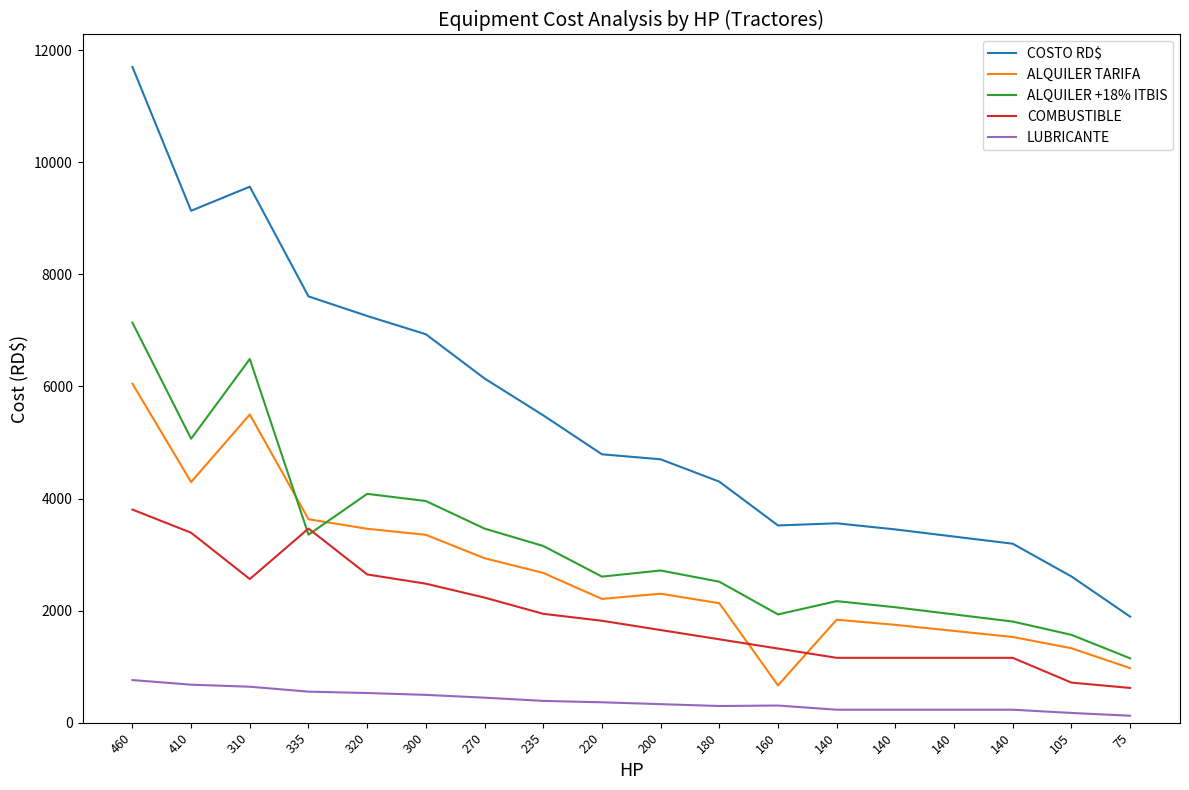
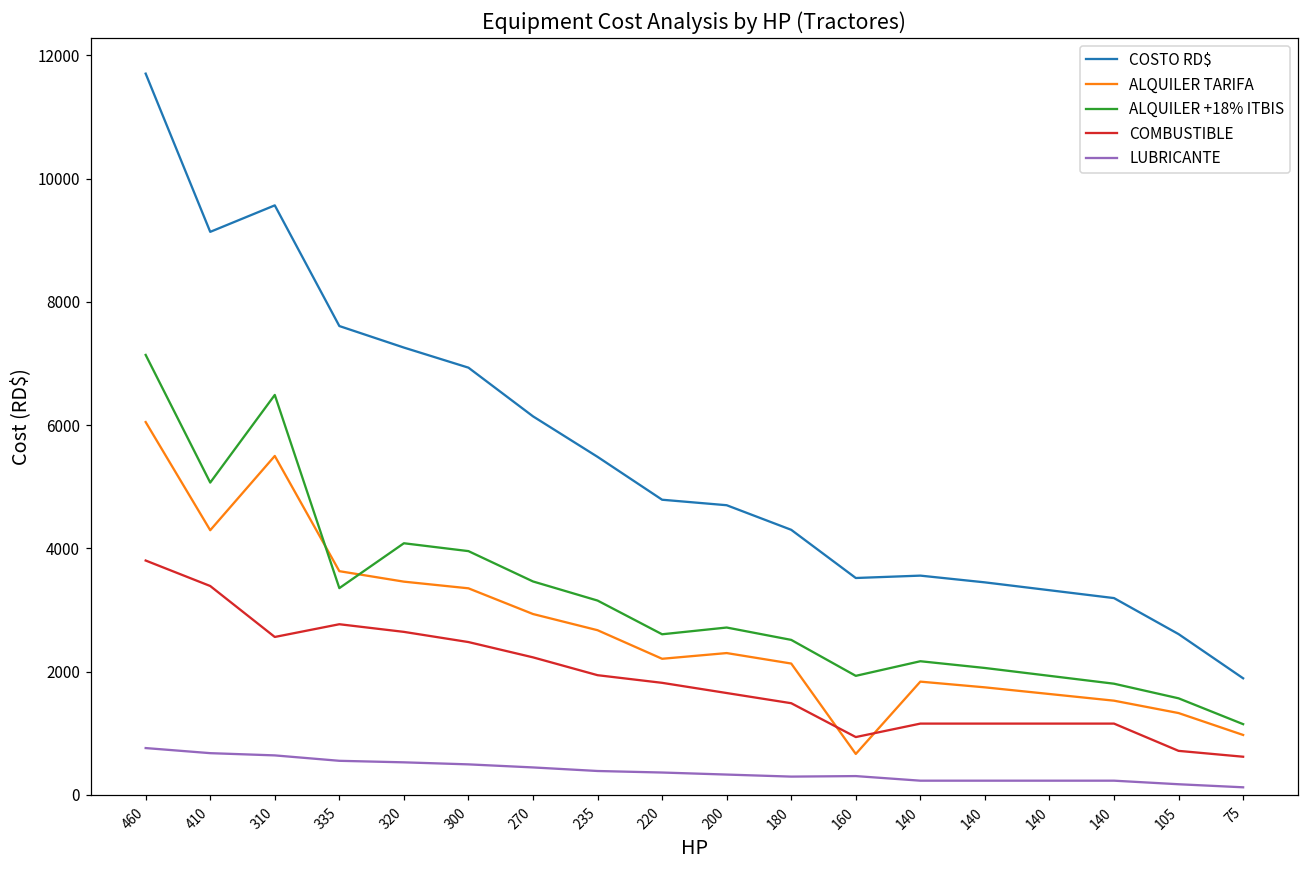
  {
    "COSTO RD$": {
      "460": 11700,
      "410": 9100,
      "310": 9600,
      "335": 7600,
      "320": 7300,
      "300": 6900,
      "270": 6100,
      "235": 5500,
      "220": 4800,
      "200": 4700,
      "180": 4300,
      "160": 3500,
      "105": 2600,
      "75": 1900
    },
    "ALQUILER TARIFA": {
      "460": 6100,
      "410": 4300,
      "310": 5500,
      "335": 3600,
      "320": 3500,
      "300": 3400,
      "270": 2900,
      "235": 2700,
      "220": 2200,
      "200": 2300,
      "180": 2100,
      "160": 700,
      "105": 1300,
      "75": 1000
    },
    "ALQUILER +18% ITBIS": {
      "460": 7100,
      "410": 5100,
      "310": 6500,
      "335": 3400,
      "320": 4100,
      "300": 4000,
      "270": 3500,
      "235": 3200,
      "220": 2600,
      "200": 2700,
      "180": 2500,
      "160": 1900,
      "105": 1600,
      "75": 1100
    },
    "COMBUSTIBLE": {
      "460": 3800,
      "410": 3400,
      "310": 2600,
-     "335": 3500,
+     "335": 2800,
      "320": 2600,
      "300": 2500,
      "270": 2200,
      "235": 1900,
      "220": 1800,
      "200": 1700,
      "180": 1500,
-     "160": 1300,
+     "160": 900,
      "105": 700,
      "75": 600
    },
    "LUBRICANTE": {
      "460": 800,
      "410": 700,
      "310": 600,
      "335": 600,
      "320": 500,
      "300": 500,
      "270": 400,
      "235": 400,
      "220": 400,
      "200": 300,
      "180": 300,
      "160": 300,
      "105": 200,
      "75": 100
    }
  }
